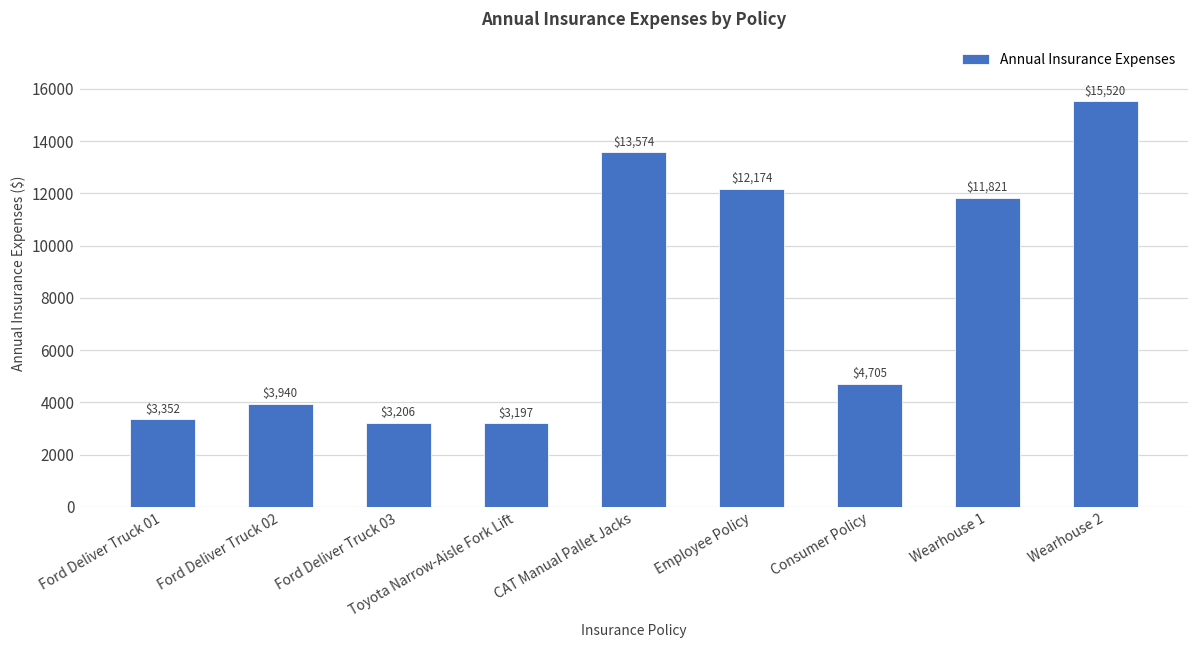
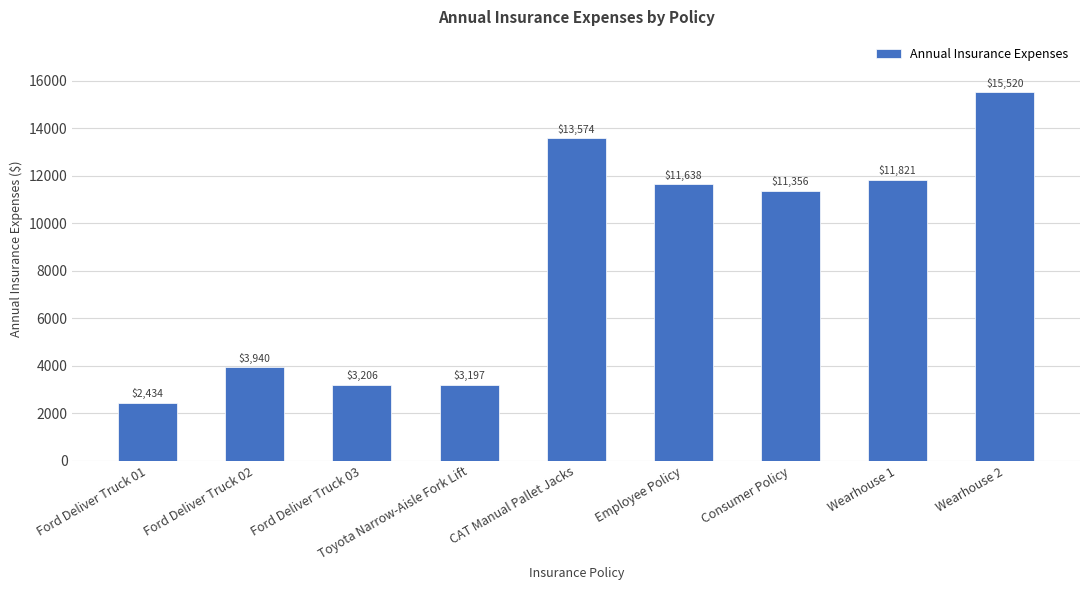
  {
-   "Ford Deliver Truck 01": "$3,352",
+   "Ford Deliver Truck 01": "$2,434",
    "Ford Deliver Truck 02": "$3,940",
    "Ford Deliver Truck 03": "$3,206",
    "Toyota Narrow-Aisle Fork Lift": "$3,197",
    "CAT Manual Pallet Jacks": "$13,574",
-   "Employee Policy": "$12,174",
-   "Consumer Policy": "$4,705",
+   "Employee Policy": "$11,638",
+   "Consumer Policy": "$11,356",
    "Wearhouse 1": "$11,821",
    "Wearhouse 2": "$15,520"
  }
